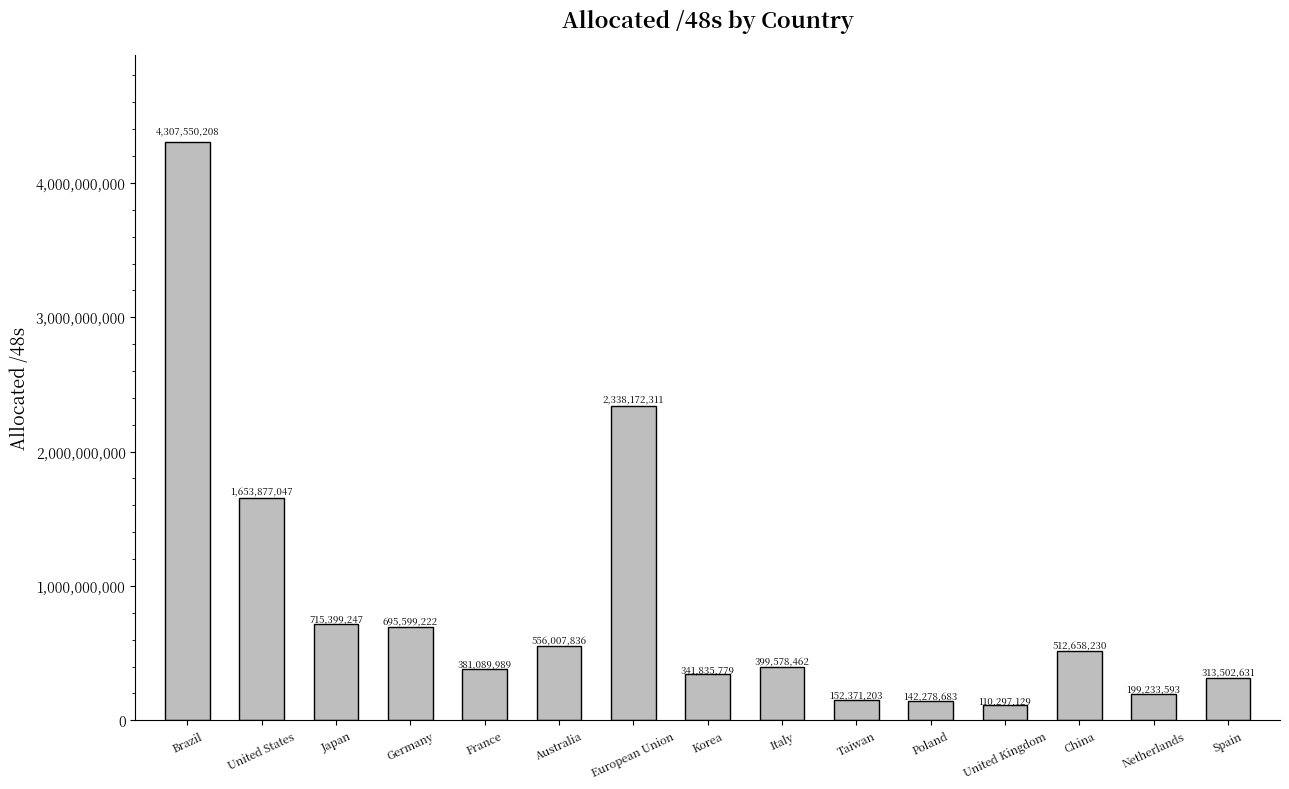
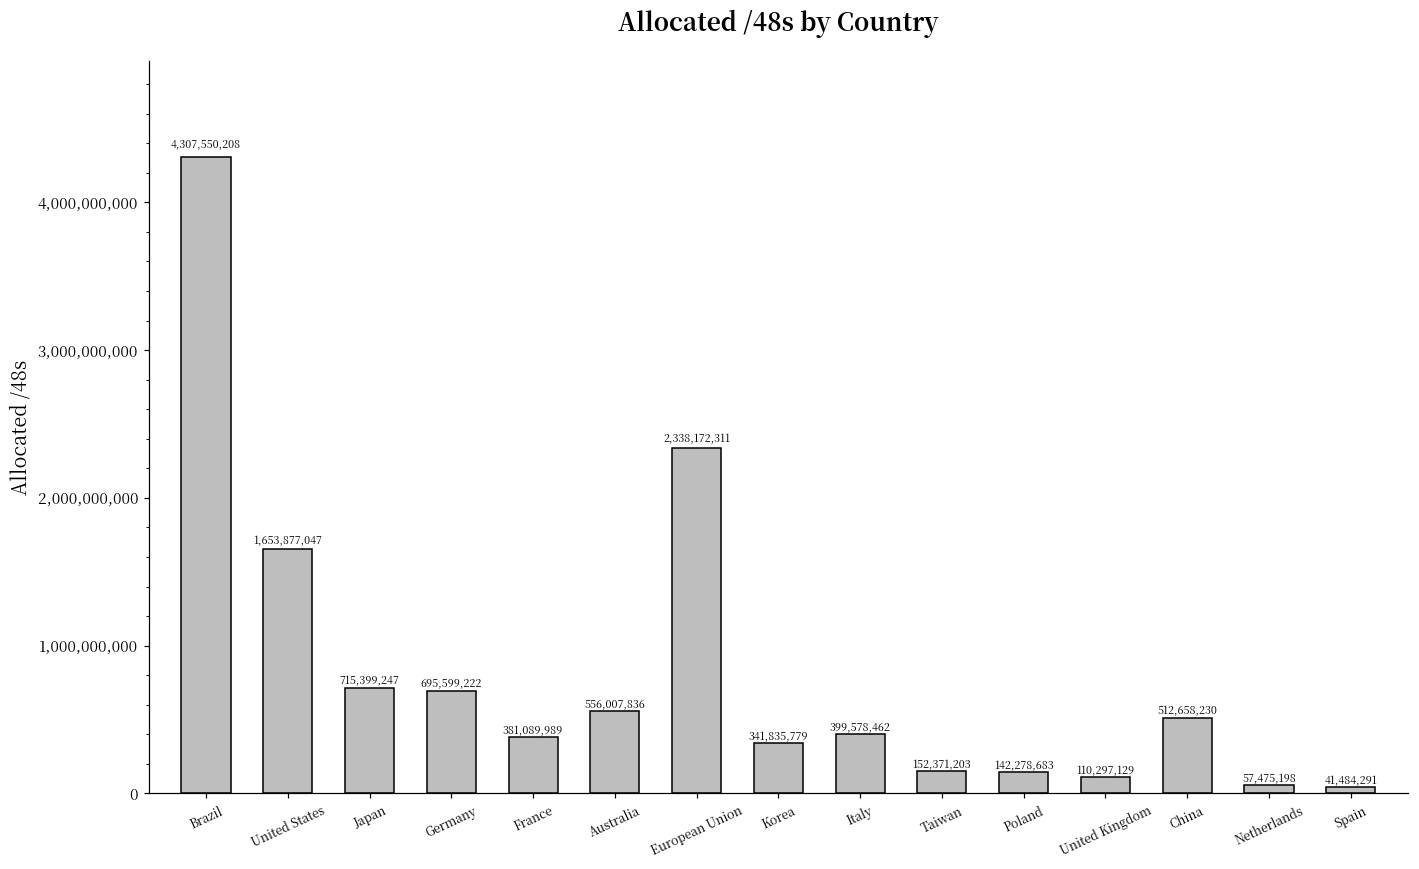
  {
    "Brazil": "4,307,550,208",
    "United States": "1,653,877,047",
    "Japan": "715,399,247",
    "Germany": "695,599,222",
    "France": "381,089,989",
    "Australia": "556,007,836",
    "European Union": "2,338,172,311",
    "Korea": "341,835,779",
    "Italy": "399,578,462",
    "Taiwan": "152,371,203",
    "Poland": "142,278,683",
    "United Kingdom": "110,297,129",
    "China": "512,658,230",
-   "Netherlands": "199,233,593",
-   "Spain": "313,502,631"
+   "Netherlands": "57,475,198",
+   "Spain": "41,484,291"
  }
